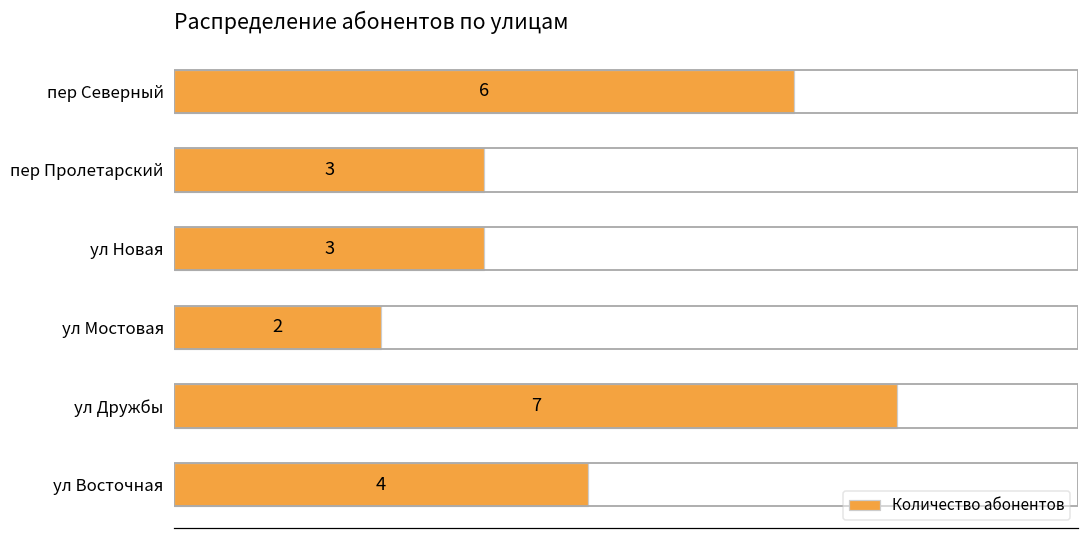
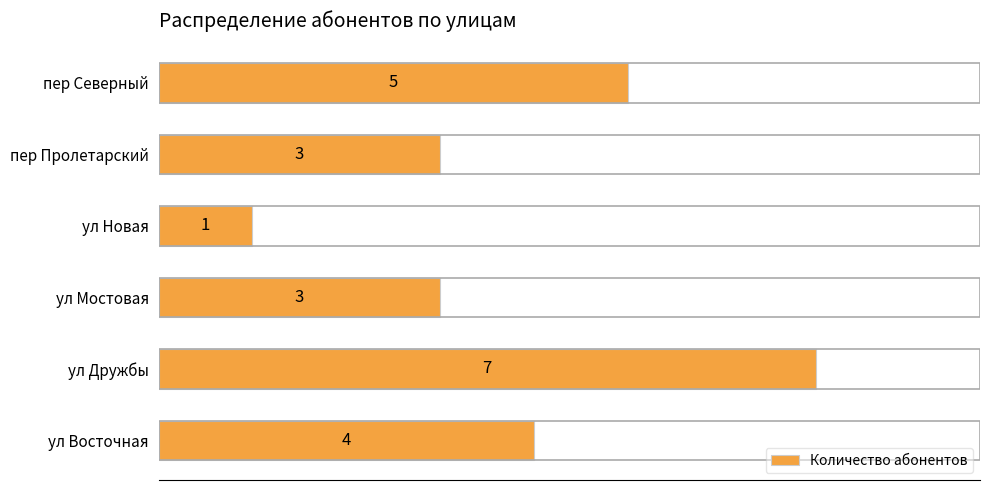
  {
-   "пер Северный": 6,
+   "пер Северный": 5,
    "пер Пролетарский": 3,
-   "ул Новая": 3,
-   "ул Мостовая": 2,
+   "ул Новая": 1,
+   "ул Мостовая": 3,
    "ул Дружбы": 7,
    "ул Восточная": 4
  }
